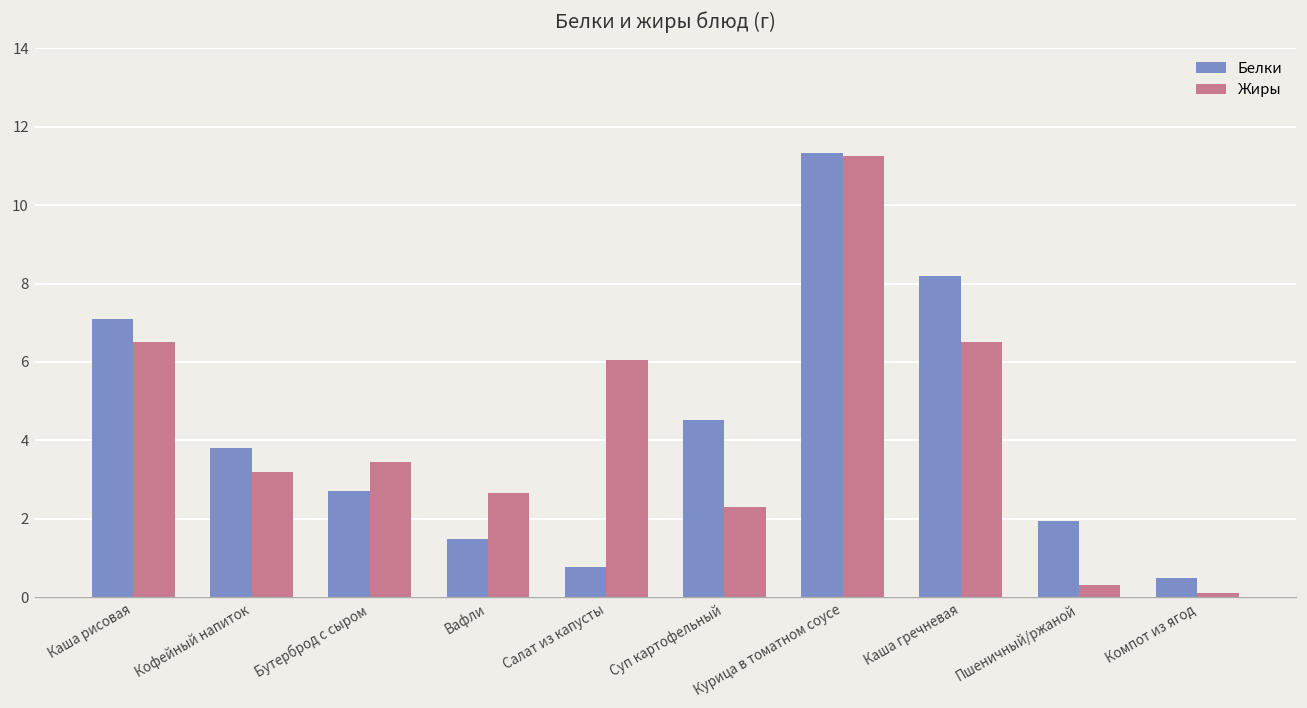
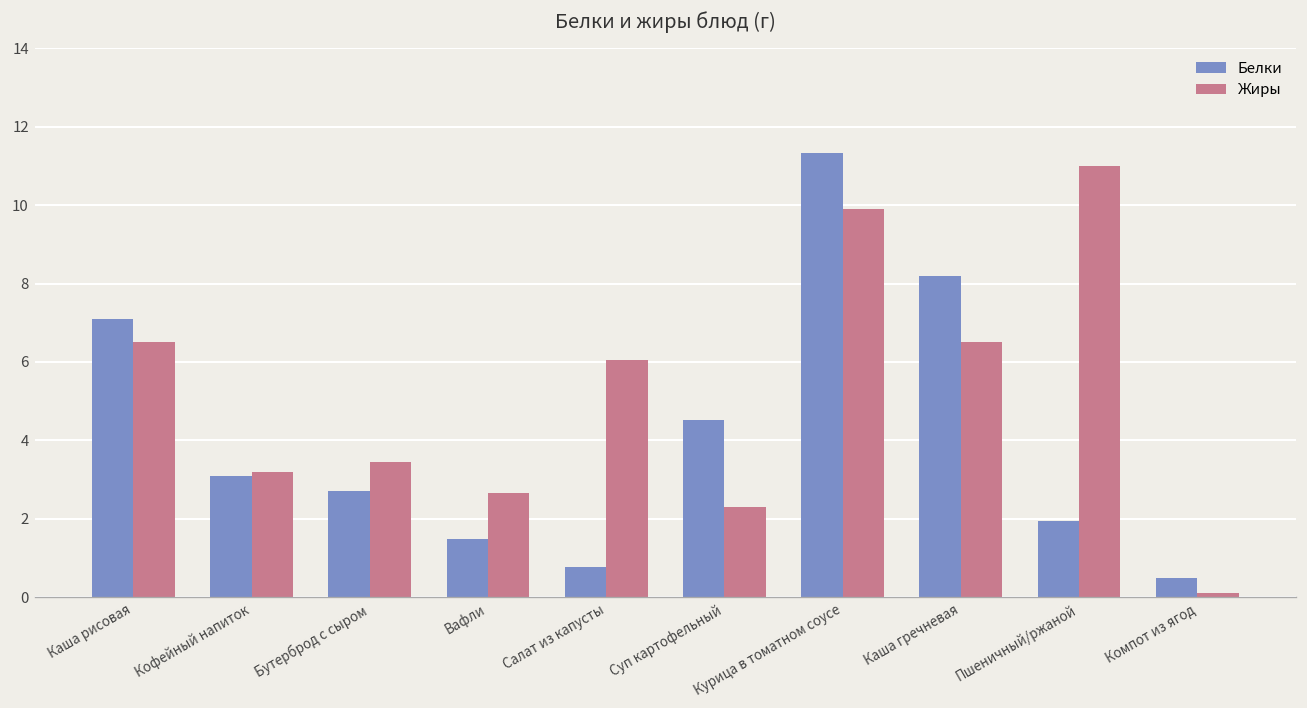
  {
    "Белки": {
      "Каша рисовая": 7.1,
-     "Кофейный напиток": 3.8,
+     "Кофейный напиток": 3.1,
      "Бутерброд с сыром": 2.7,
      "Вафли": 1.5,
      "Салат из капусты": 0.8,
      "Суп картофельный": 4.5,
      "Курица в томатном соусе": 11.3,
      "Каша гречневая": 8.2,
      "Пшеничный/ржаной": 2.0,
      "Компот из ягод": 0.5
    },
    "Жиры": {
      "Каша рисовая": 6.5,
      "Кофейный напиток": 3.2,
      "Бутерброд с сыром": 3.5,
      "Вафли": 2.7,
      "Салат из капусты": 6.1,
      "Суп картофельный": 2.3,
-     "Курица в томатном соусе": 11.3,
+     "Курица в томатном соусе": 9.9,
      "Каша гречневая": 6.5,
-     "Пшеничный/ржаной": 0.3,
+     "Пшеничный/ржаной": 11.0,
      "Компот из ягод": 0.1
    }
  }
